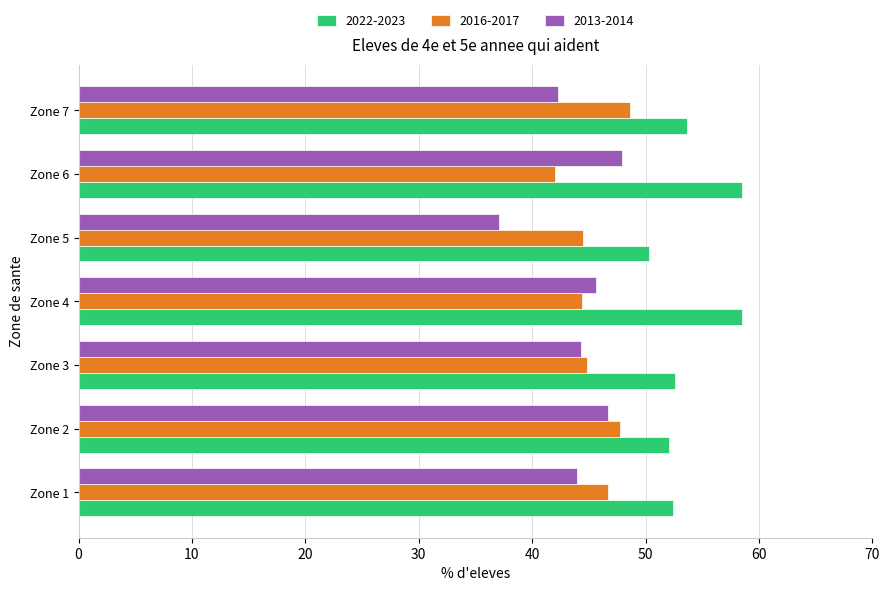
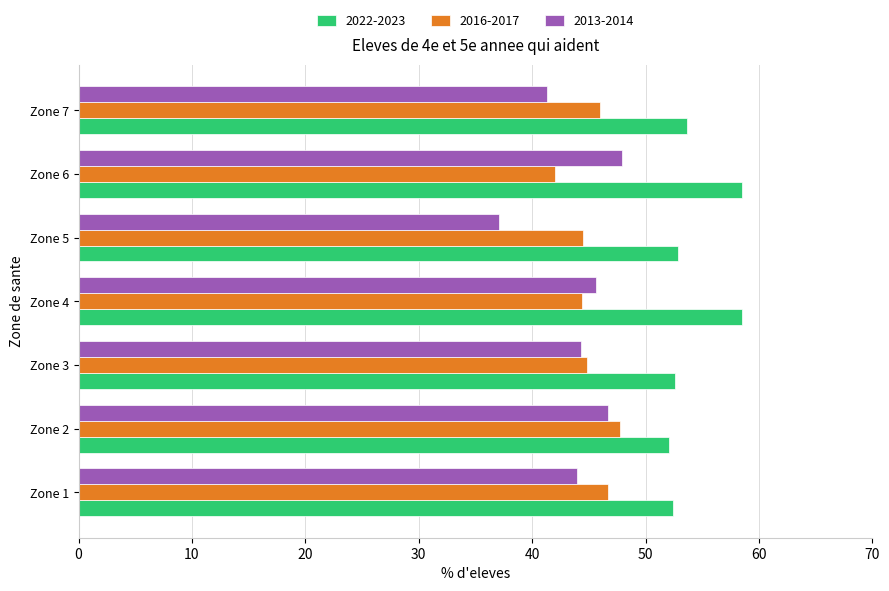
  {
    "2022-2023": {
      "Zone 7": 53.6,
      "Zone 6": 58.5,
-     "Zone 5": 50.3,
+     "Zone 5": 52.9,
      "Zone 4": 58.5,
      "Zone 3": 52.6,
      "Zone 2": 52.1,
      "Zone 1": 52.4
    },
    "2016-2017": {
-     "Zone 7": 48.6,
+     "Zone 7": 46.0,
      "Zone 6": 42.0,
      "Zone 5": 44.5,
      "Zone 4": 44.4,
      "Zone 3": 44.9,
      "Zone 2": 47.8,
      "Zone 1": 46.7
    },
    "2013-2014": {
-     "Zone 7": 42.3,
+     "Zone 7": 41.3,
      "Zone 6": 47.9,
      "Zone 5": 37.1,
      "Zone 4": 45.7,
      "Zone 3": 44.3,
      "Zone 2": 46.7,
      "Zone 1": 43.9
    }
  }
